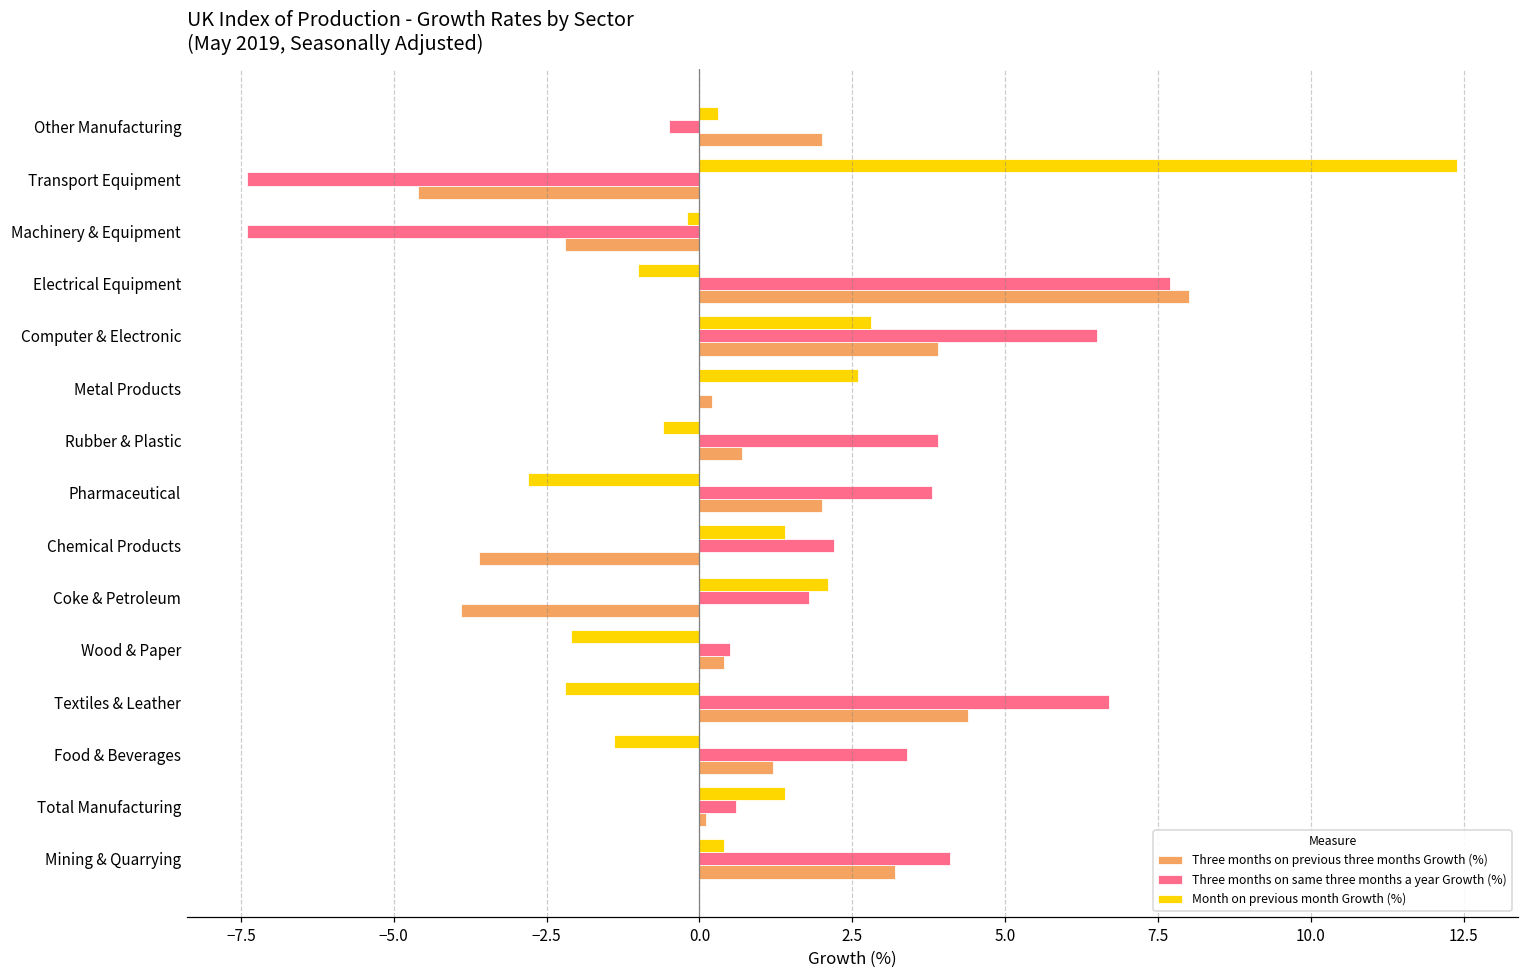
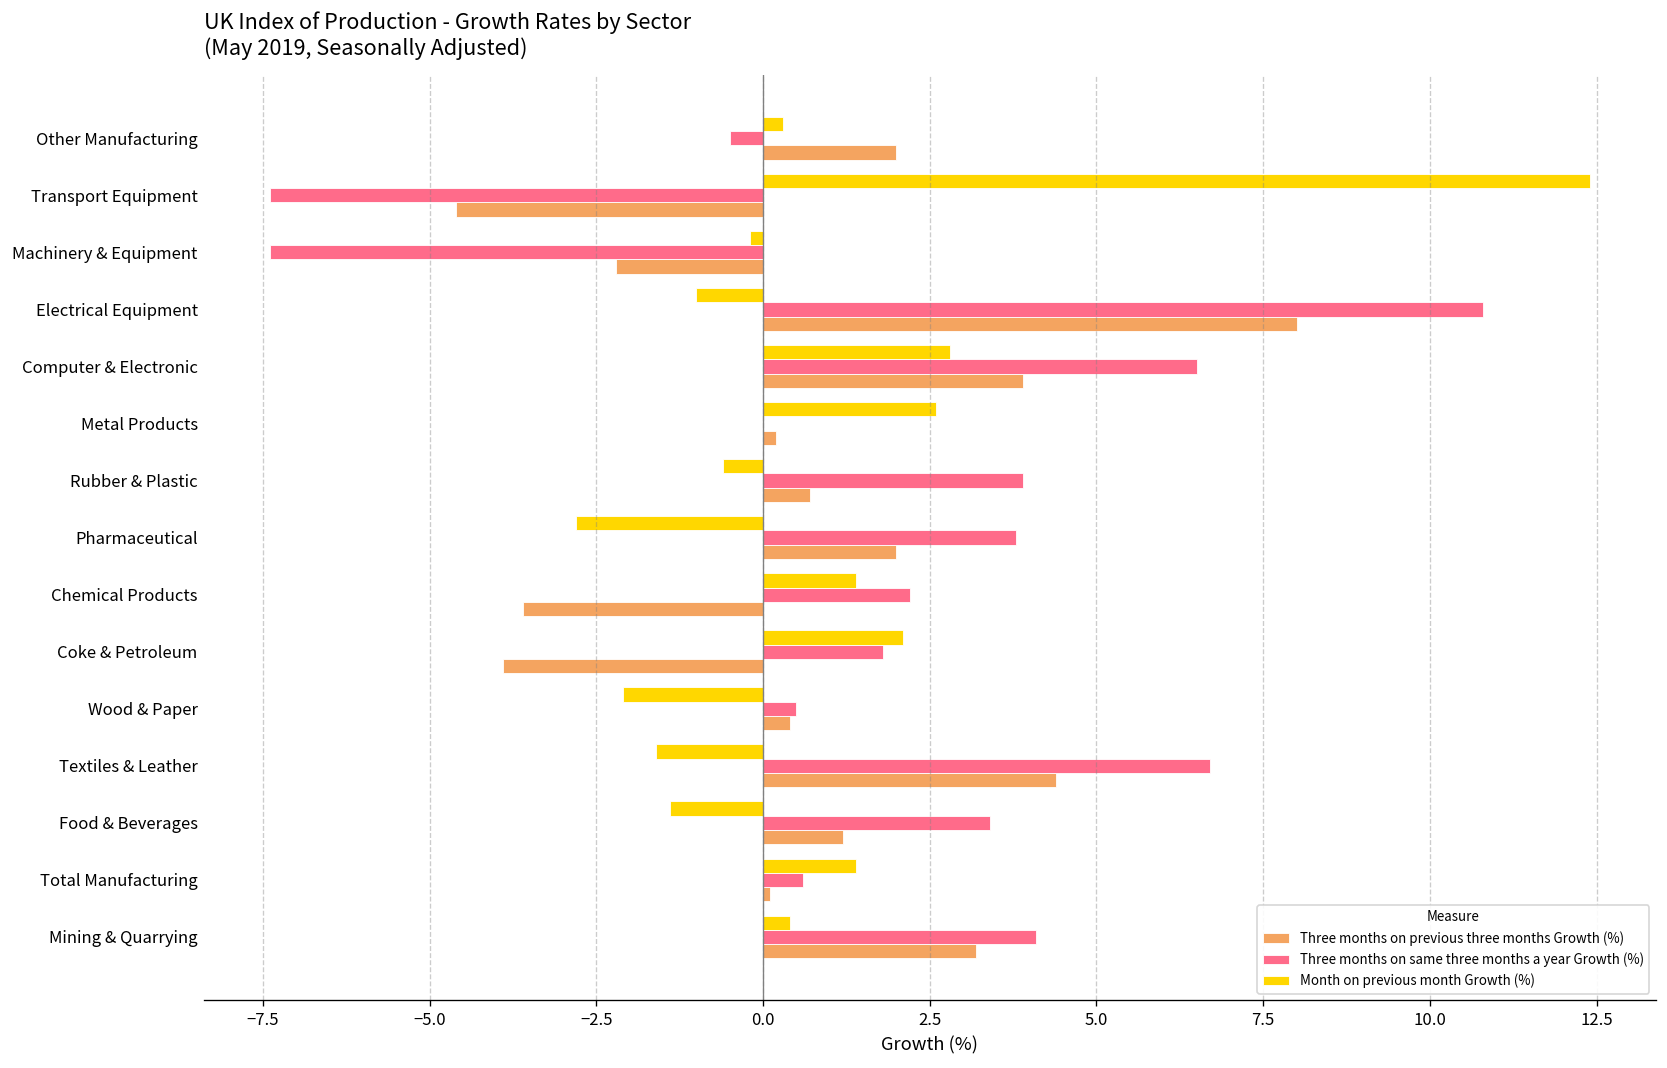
  {
    "Three months on previous three months Growth (%)": {
      "Other Manufacturing": 2.0,
      "Transport Equipment": -4.6,
      "Machinery & Equipment": -2.2,
      "Electrical Equipment": 8.0,
      "Computer & Electronic": 3.9,
      "Metal Products": 0.2,
      "Rubber & Plastic": 0.7,
      "Pharmaceutical": 2.0,
      "Chemical Products": -3.6,
      "Coke & Petroleum": -3.9,
      "Wood & Paper": 0.4,
      "Textiles & Leather": 4.4,
      "Food & Beverages": 1.2,
      "Total Manufacturing": 0.1,
      "Mining & Quarrying": 3.2
    },
    "Three months on same three months a year Growth (%)": {
      "Other Manufacturing": -0.5,
      "Transport Equipment": -7.4,
      "Machinery & Equipment": -7.4,
-     "Electrical Equipment": 7.7,
+     "Electrical Equipment": 10.8,
      "Computer & Electronic": 6.5,
      "Metal Products": 0.0,
      "Rubber & Plastic": 3.9,
      "Pharmaceutical": 3.8,
      "Chemical Products": 2.2,
      "Coke & Petroleum": 1.8,
      "Wood & Paper": 0.5,
      "Textiles & Leather": 6.7,
      "Food & Beverages": 3.4,
      "Total Manufacturing": 0.6,
      "Mining & Quarrying": 4.1
    },
    "Month on previous month Growth (%)": {
      "Other Manufacturing": 0.3,
      "Transport Equipment": 12.4,
      "Machinery & Equipment": -0.2,
      "Electrical Equipment": -1.0,
      "Computer & Electronic": 2.8,
      "Metal Products": 2.6,
      "Rubber & Plastic": -0.6,
      "Pharmaceutical": -2.8,
      "Chemical Products": 1.4,
      "Coke & Petroleum": 2.1,
      "Wood & Paper": -2.1,
-     "Textiles & Leather": -2.2,
+     "Textiles & Leather": -1.6,
      "Food & Beverages": -1.4,
      "Total Manufacturing": 1.4,
      "Mining & Quarrying": 0.4
    }
  }
